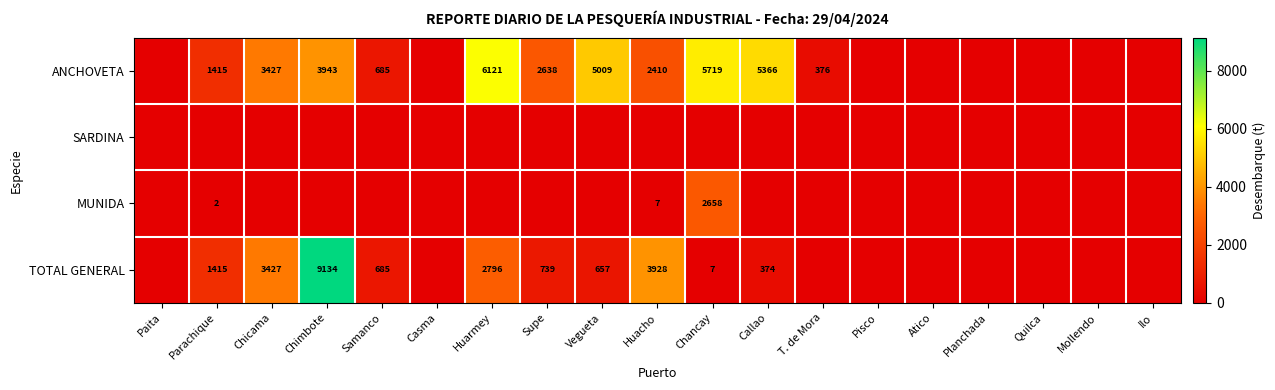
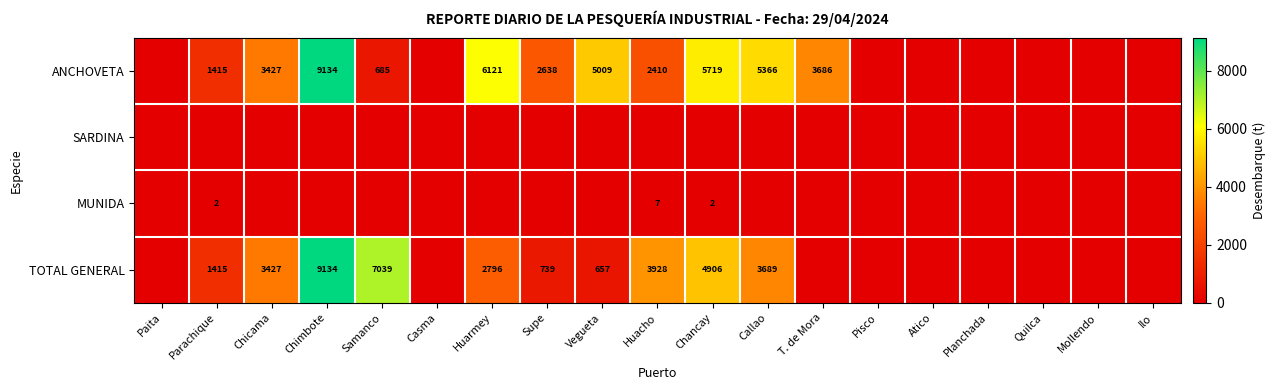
  {
    "ANCHOVETA": {
      "Parachique": 1415,
      "Chicama": 3427,
-     "Chimbote": 3943,
+     "Chimbote": 9134,
      "Samanco": 685,
      "Huarmey": 6121,
      "Supe": 2638,
      "Vegueta": 5009,
      "Huacho": 2410,
      "Chancay": 5719,
      "Callao": 5366,
-     "T. de Mora": 376
+     "T. de Mora": 3686
    },
    "MUNIDA": {
      "Parachique": 2,
      "Huacho": 7,
-     "Chancay": 2658
+     "Chancay": 2
    },
    "TOTAL GENERAL": {
      "Parachique": 1415,
      "Chicama": 3427,
      "Chimbote": 9134,
-     "Samanco": 685,
+     "Samanco": 7039,
      "Huarmey": 2796,
      "Supe": 739,
      "Vegueta": 657,
      "Huacho": 3928,
-     "Chancay": 7,
-     "Callao": 374
+     "Chancay": 4906,
+     "Callao": 3689
    }
  }
